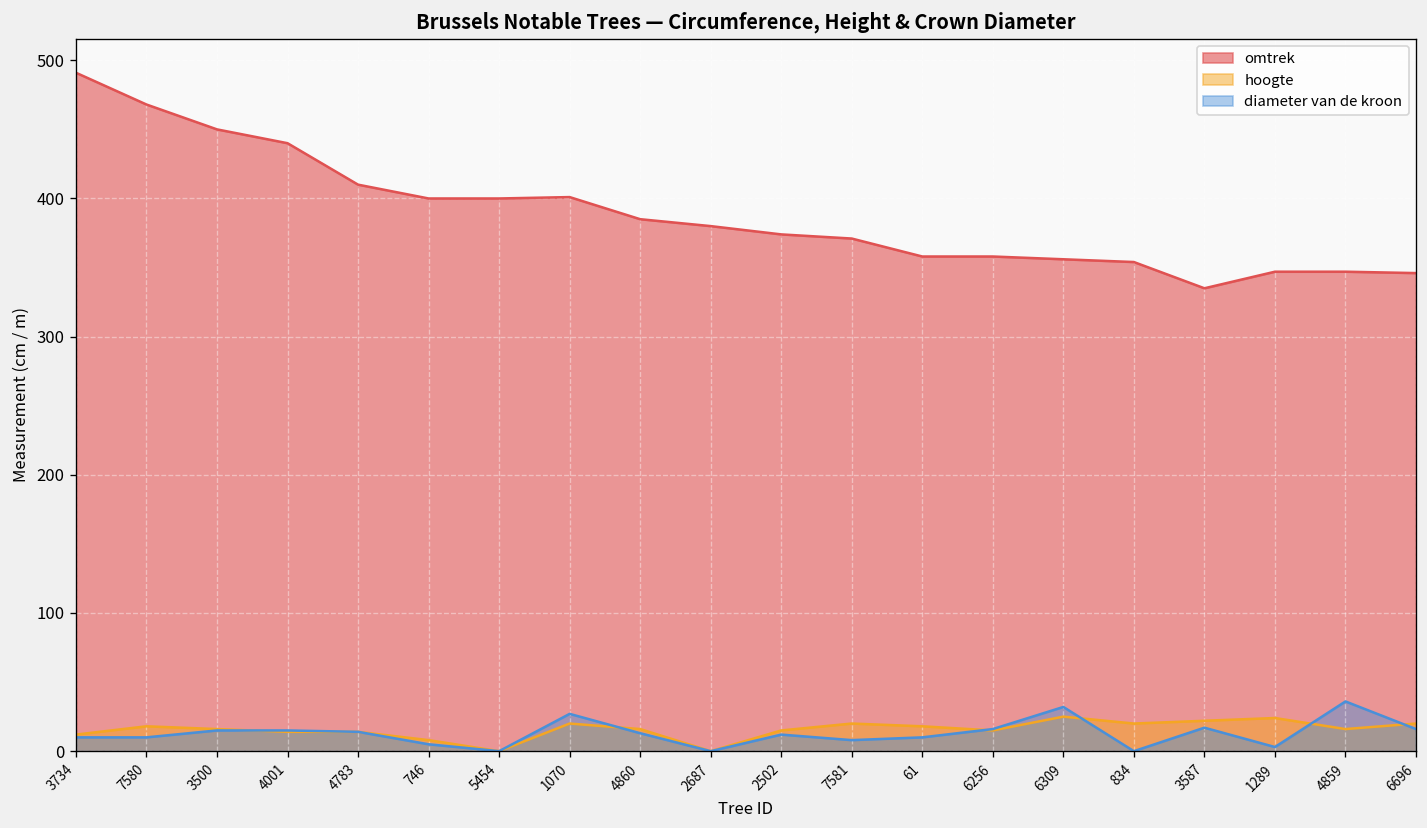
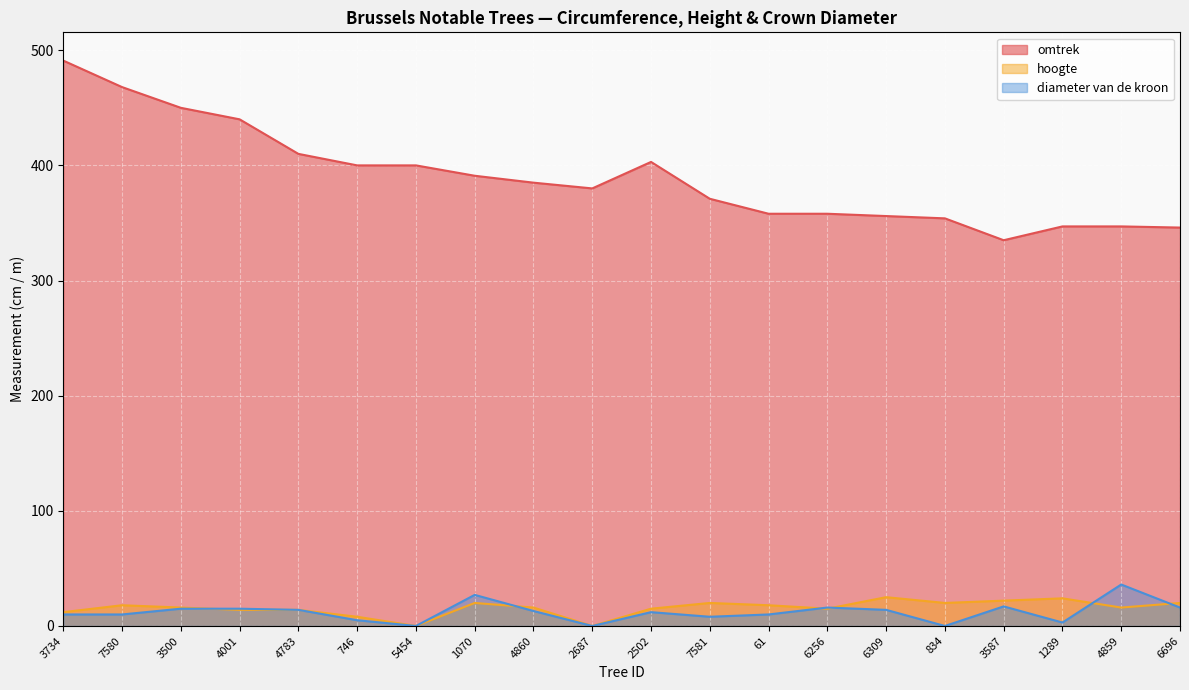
  {
    "omtrek": {
      "3734": 491,
      "7580": 468,
      "3500": 450,
      "4001": 440,
      "4783": 410,
      "746": 400,
      "5454": 400,
-     "1070": 401,
+     "1070": 391,
      "4860": 385,
      "2687": 380,
-     "2502": 374,
+     "2502": 403,
      "7581": 371,
      "61": 358,
      "6256": 358,
      "6309": 356,
      "834": 354,
      "3587": 335,
      "1289": 347,
      "4859": 347,
      "6696": 346
    },
    "hoogte": {
      "7580": 18,
      "746": 8,
      "1070": 20,
      "4860": 16,
      "2502": 15,
      "7581": 20,
      "61": 18,
      "6309": 25,
      "834": 20,
      "3587": 22,
      "1289": 24,
      "4859": 16,
      "6696": 20
    },
    "diameter van de kroon": {
      "7580": 10,
      "746": 5,
      "1070": 27,
      "4860": 13,
      "2502": 12,
      "7581": 8,
      "61": 10,
-     "6309": 32,
+     "6309": 14,
      "834": 0,
      "3587": 17,
      "1289": 3,
      "4859": 36,
      "6696": 16
    }
  }
